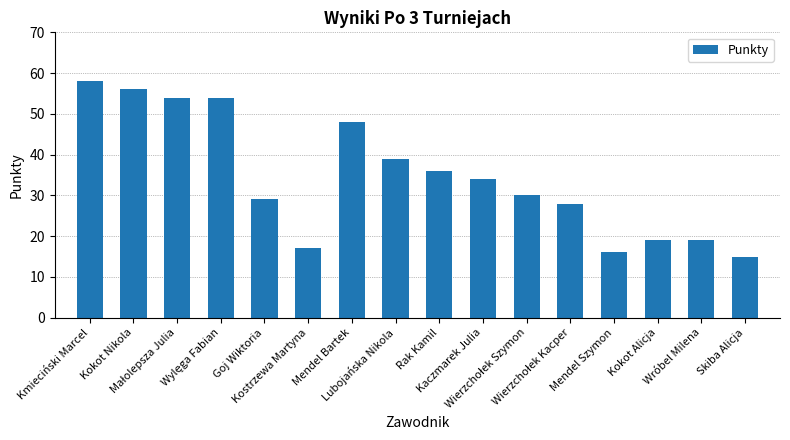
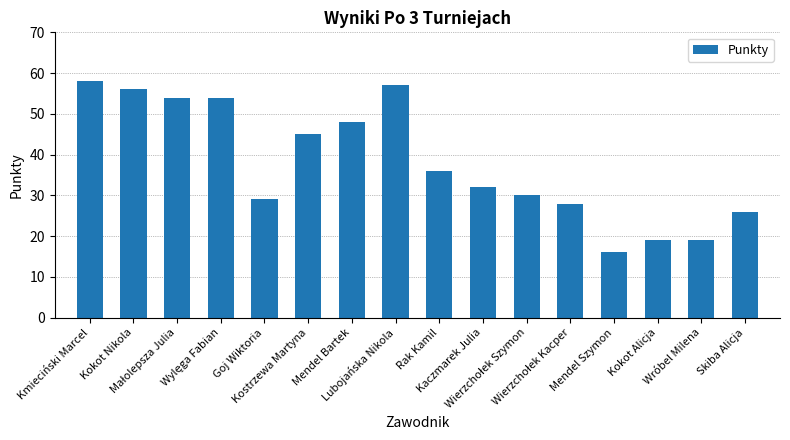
  {
    "Kmieciński Marcel": 58,
    "Kokot Nikola": 56,
    "Małolepsza Julia": 54,
    "Wylęga Fabian": 54,
    "Goj Wiktoria": 29,
-   "Kostrzewa Martyna": 17,
+   "Kostrzewa Martyna": 45,
    "Mendel Bartek": 48,
-   "Lubojańska Nikola": 39,
+   "Lubojańska Nikola": 57,
    "Rak Kamil": 36,
-   "Kaczmarek Julia": 34,
+   "Kaczmarek Julia": 32,
    "Wierzchołek Szymon": 30,
    "Wierzchołek Kacper": 28,
    "Mendel Szymon": 16,
    "Kokot Alicja": 19,
    "Wróbel Milena": 19,
-   "Skiba Alicja": 15
+   "Skiba Alicja": 26
  }
